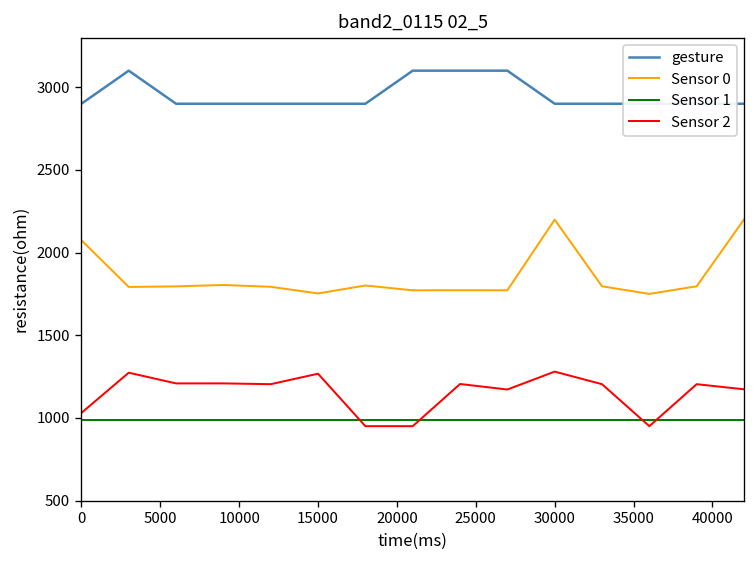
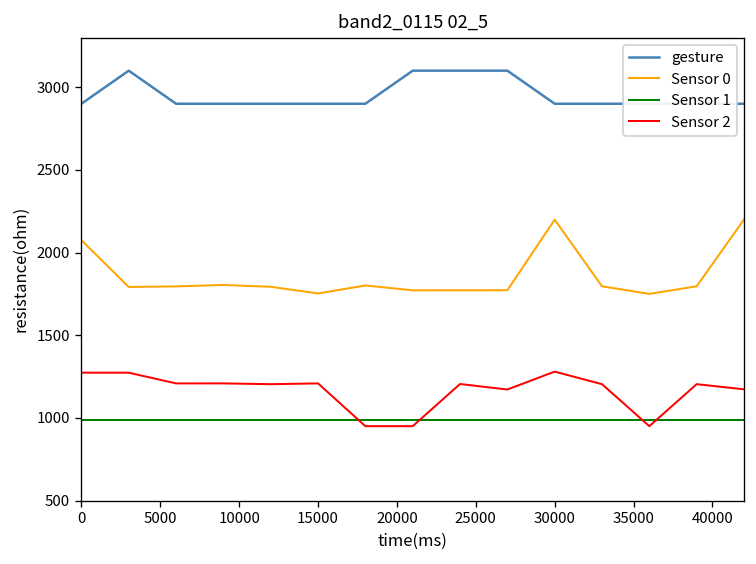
  {
    "gesture": {
      "0": 2900,
      "15000": 2900,
      "30000": 2900
    },
    "Sensor 0": {
      "0": 2070,
      "15000": 1750,
      "30000": 2200
    },
    "Sensor 1": {
      "0": 990,
      "15000": 990,
      "30000": 990
    },
    "Sensor 2": {
-     "0": 1030,
-     "15000": 1270,
+     "0": 1270,
+     "15000": 1210,
      "30000": 1280
    }
  }
